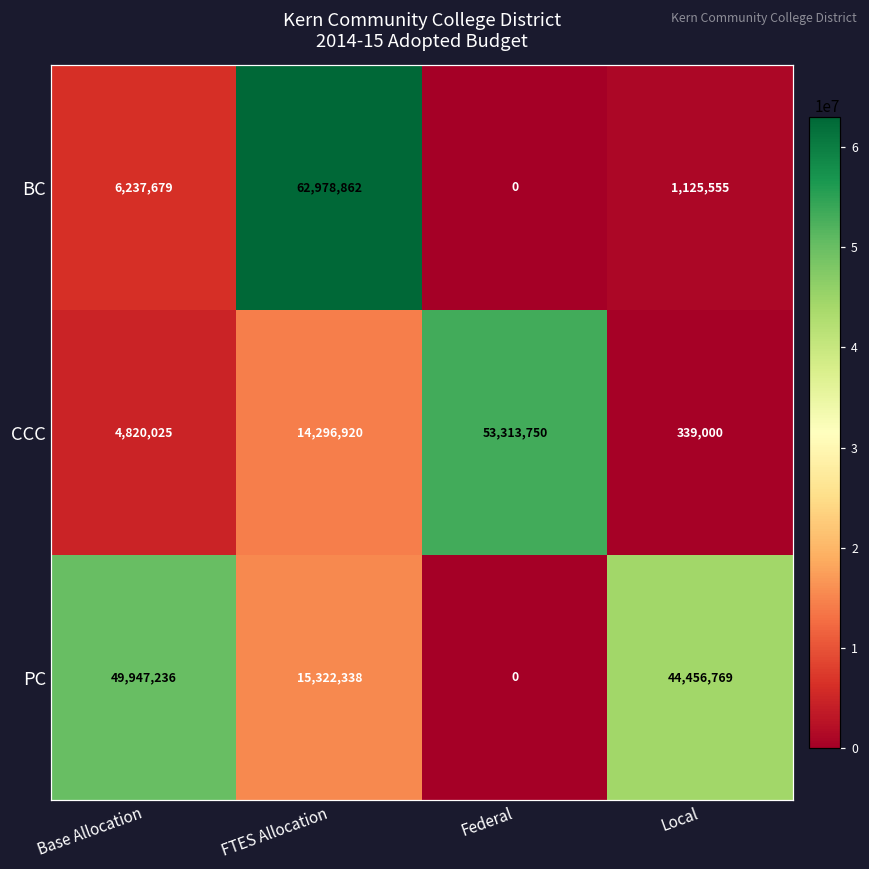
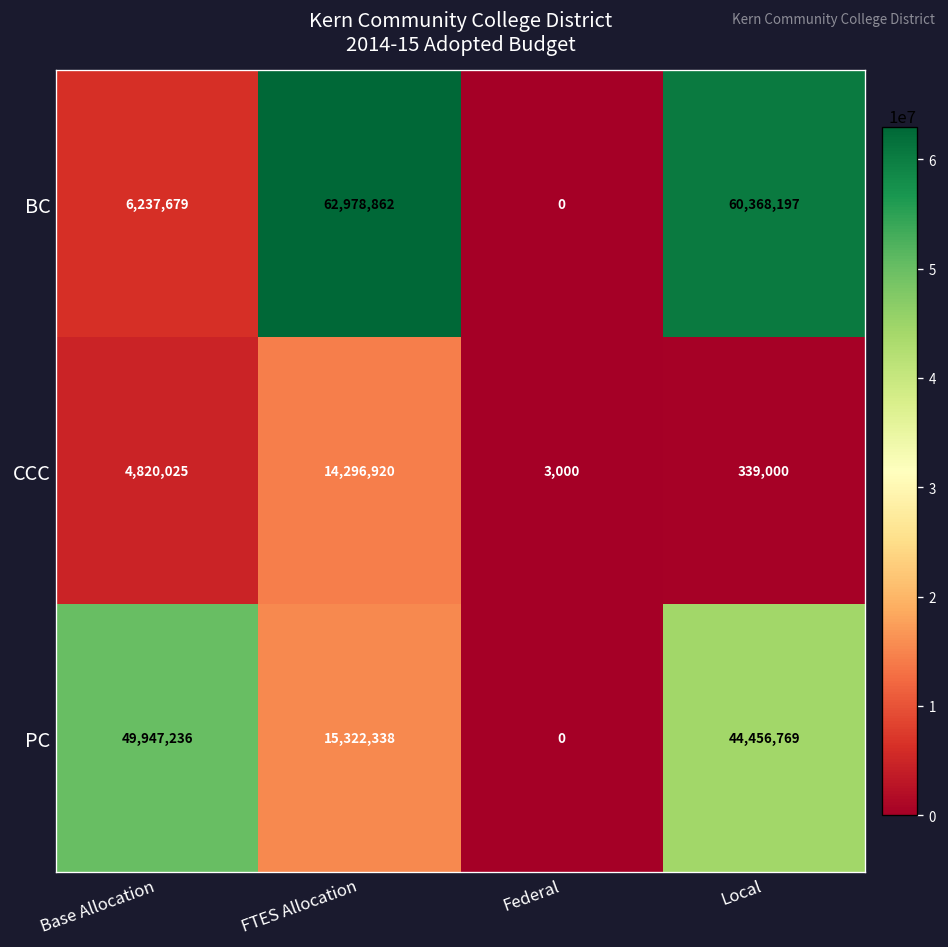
  {
    "BC": {
      "Base Allocation": "6,237,679",
      "FTES Allocation": "62,978,862",
      "Federal": "0",
-     "Local": "1,125,555"
+     "Local": "60,368,197"
    },
    "CCC": {
      "Base Allocation": "4,820,025",
      "FTES Allocation": "14,296,920",
-     "Federal": "53,313,750",
+     "Federal": "3,000",
      "Local": "339,000"
    },
    "PC": {
      "Base Allocation": "49,947,236",
      "FTES Allocation": "15,322,338",
      "Federal": "0",
      "Local": "44,456,769"
    }
  }
